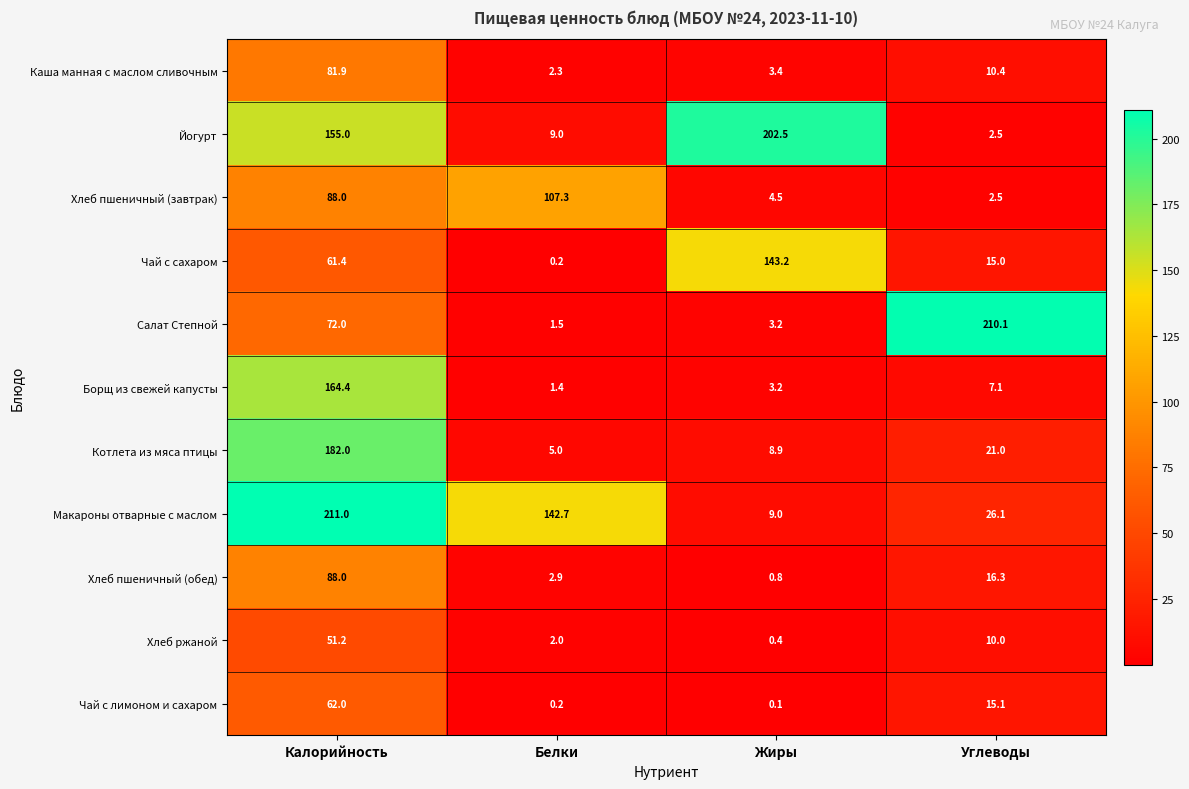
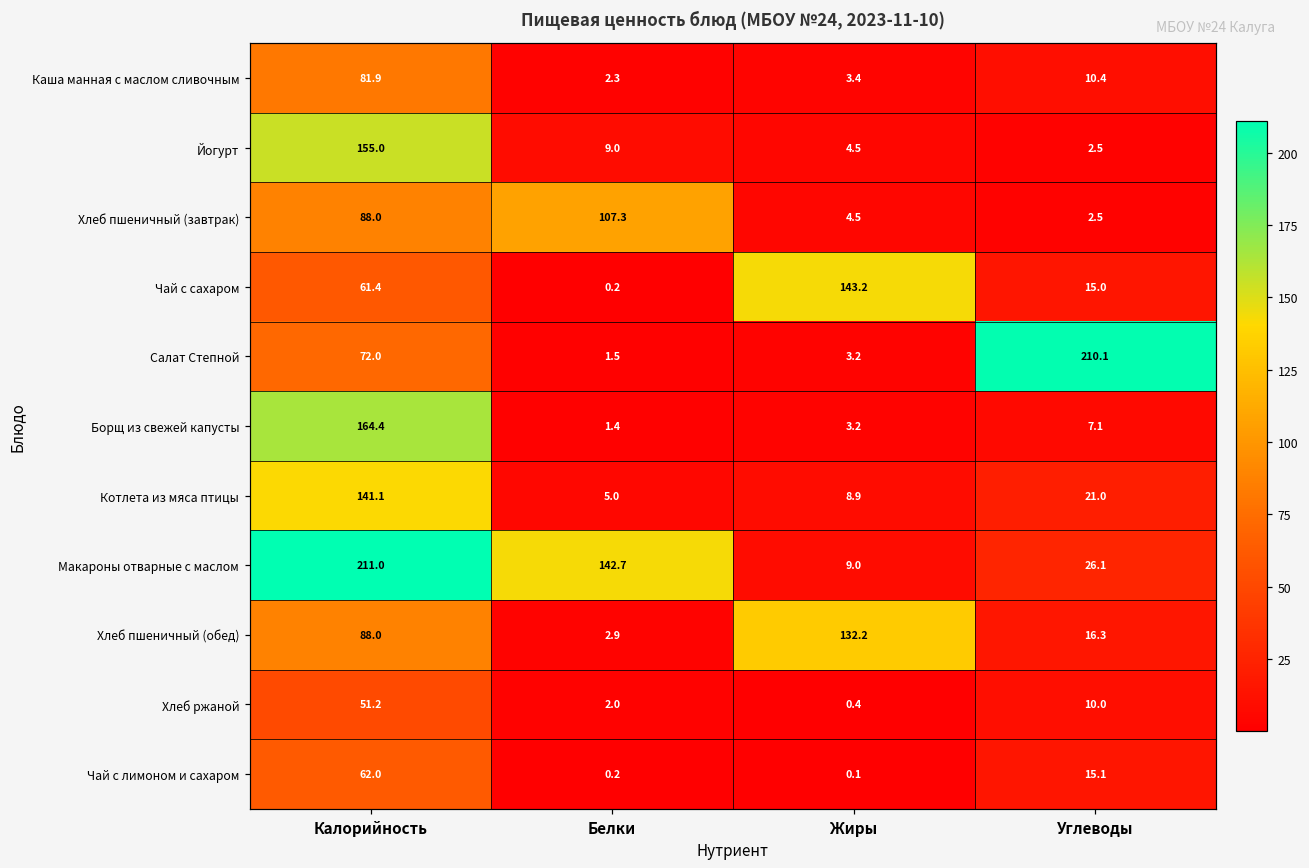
  {
    "Каша манная с маслом сливочным": {
      "Калорийность": 81.9,
      "Белки": 2.3,
      "Жиры": 3.4,
      "Углеводы": 10.4
    },
    "Йогурт": {
      "Калорийность": 155.0,
      "Белки": 9.0,
-     "Жиры": 202.5,
+     "Жиры": 4.5,
      "Углеводы": 2.5
    },
    "Хлеб пшеничный (завтрак)": {
      "Калорийность": 88.0,
      "Белки": 107.3,
      "Жиры": 4.5,
      "Углеводы": 2.5
    },
    "Чай с сахаром": {
      "Калорийность": 61.4,
      "Белки": 0.2,
      "Жиры": 143.2,
      "Углеводы": 15.0
    },
    "Салат Степной": {
      "Калорийность": 72.0,
      "Белки": 1.5,
      "Жиры": 3.2,
      "Углеводы": 210.1
    },
    "Борщ из свежей капусты": {
      "Калорийность": 164.4,
      "Белки": 1.4,
      "Жиры": 3.2,
      "Углеводы": 7.1
    },
    "Котлета из мяса птицы": {
-     "Калорийность": 182.0,
+     "Калорийность": 141.1,
      "Белки": 5.0,
      "Жиры": 8.9,
      "Углеводы": 21.0
    },
    "Макароны отварные с маслом": {
      "Калорийность": 211.0,
      "Белки": 142.7,
      "Жиры": 9.0,
      "Углеводы": 26.1
    },
    "Хлеб пшеничный (обед)": {
      "Калорийность": 88.0,
      "Белки": 2.9,
-     "Жиры": 0.8,
+     "Жиры": 132.2,
      "Углеводы": 16.3
    },
    "Хлеб ржаной": {
      "Калорийность": 51.2,
      "Белки": 2.0,
      "Жиры": 0.4,
      "Углеводы": 10.0
    },
    "Чай с лимоном и сахаром": {
      "Калорийность": 62.0,
      "Белки": 0.2,
      "Жиры": 0.1,
      "Углеводы": 15.1
    }
  }
